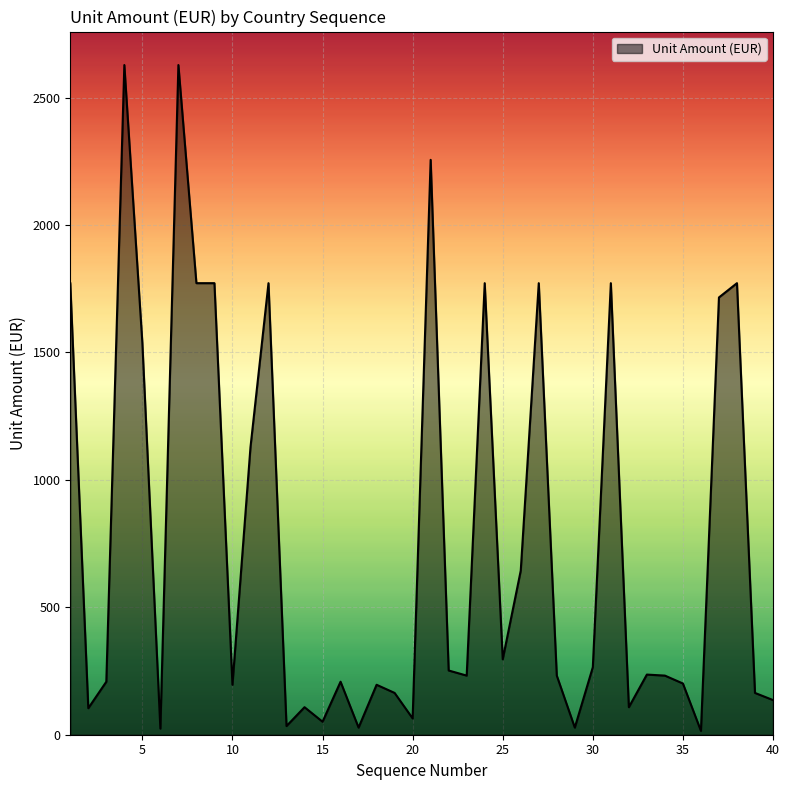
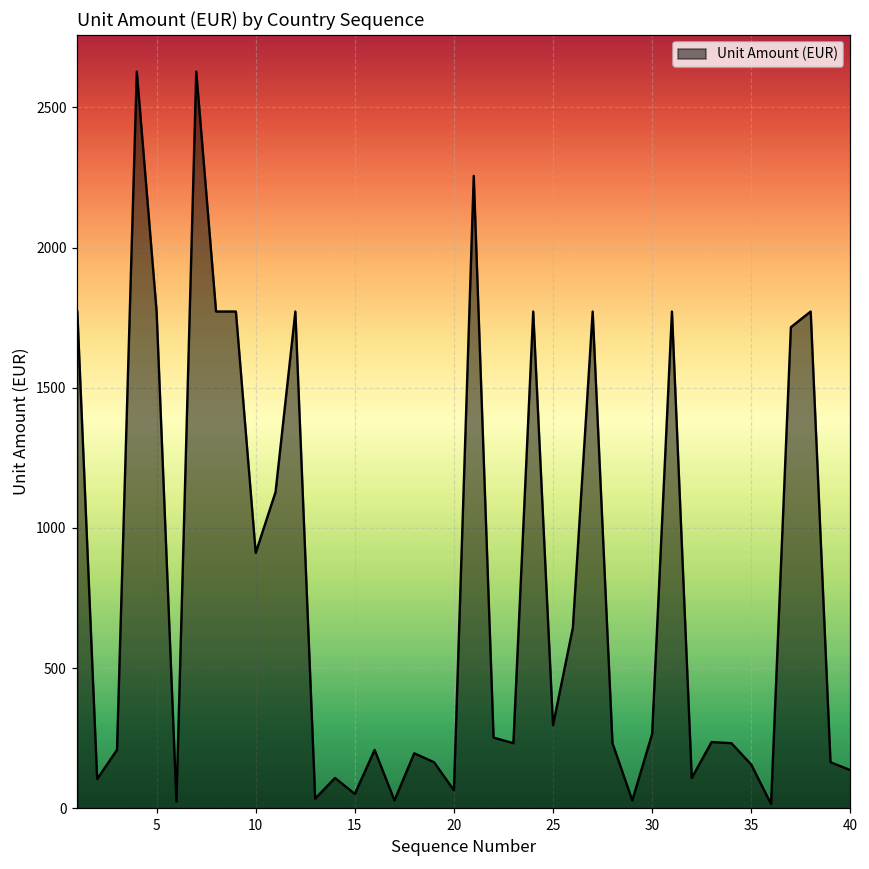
  {
-   "5": 1540,
-   "10": 200,
+   "5": 1770,
+   "10": 910,
    "15": 50,
    "20": 60,
    "25": 300,
    "30": 270,
-   "35": 200,
+   "35": 160,
    "40": 140
  }
